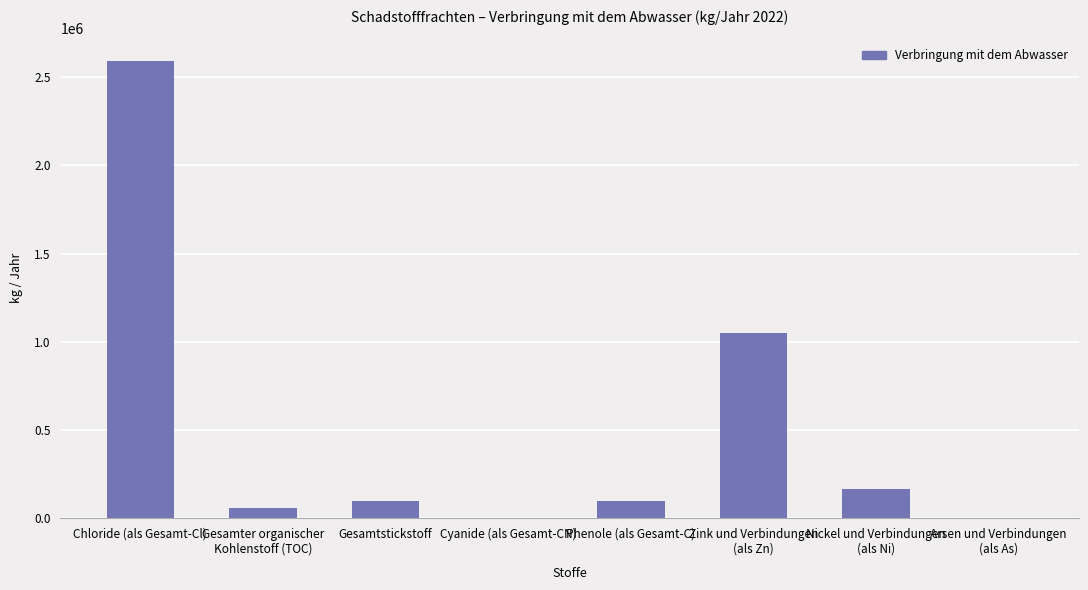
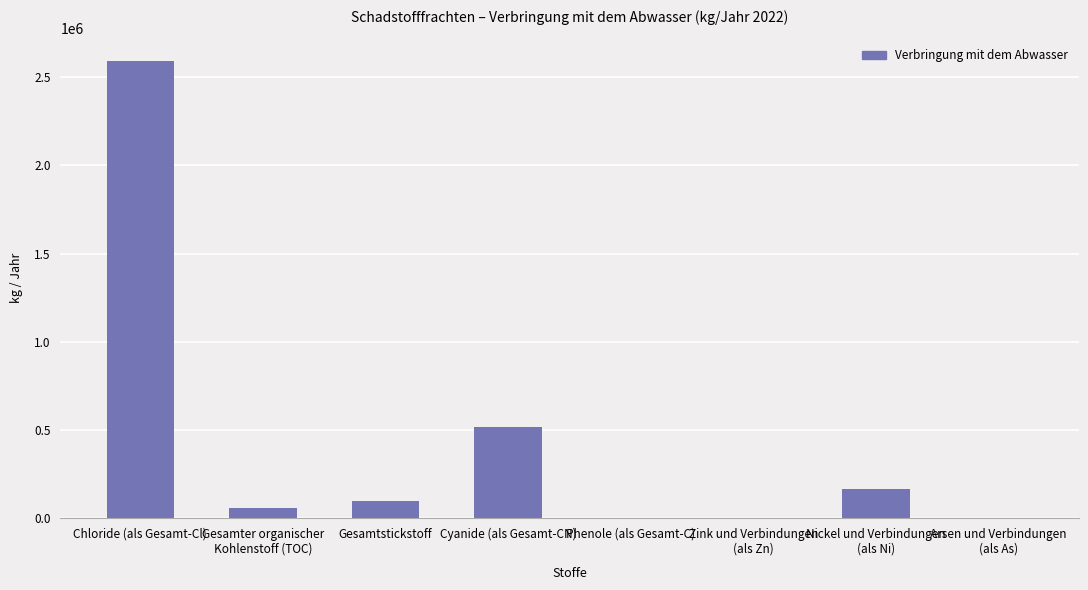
  {
    "Chloride (als Gesamt-Cl)": 2590000,
    "Gesamter organischer Kohlenstoff (TOC)": 60000,
    "Gesamtstickstoff": 100000,
-   "Cyanide (als Gesamt-CN)": 0,
-   "Phenole (als Gesamt-C)": 100000,
-   "Zink und Verbindungen (als Zn)": 1050000,
+   "Cyanide (als Gesamt-CN)": 510000,
+   "Phenole (als Gesamt-C)": 0,
+   "Zink und Verbindungen (als Zn)": 0,
    "Nickel und Verbindungen (als Ni)": 170000
  }
